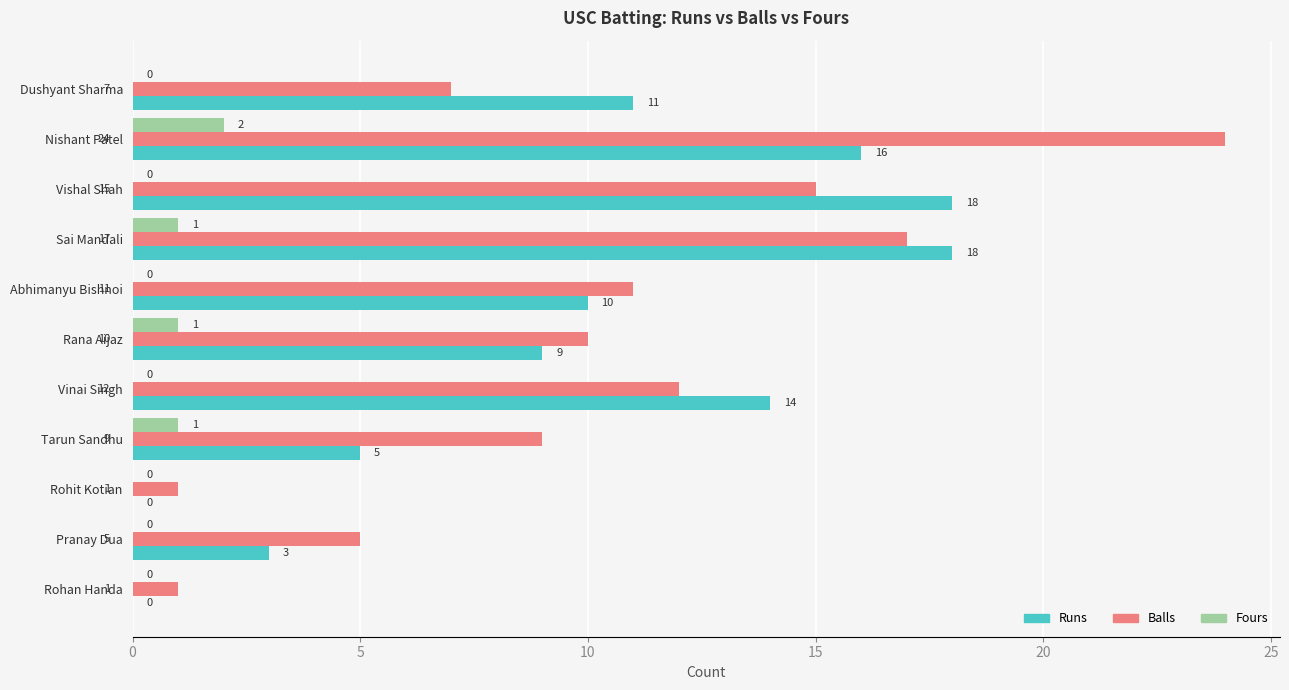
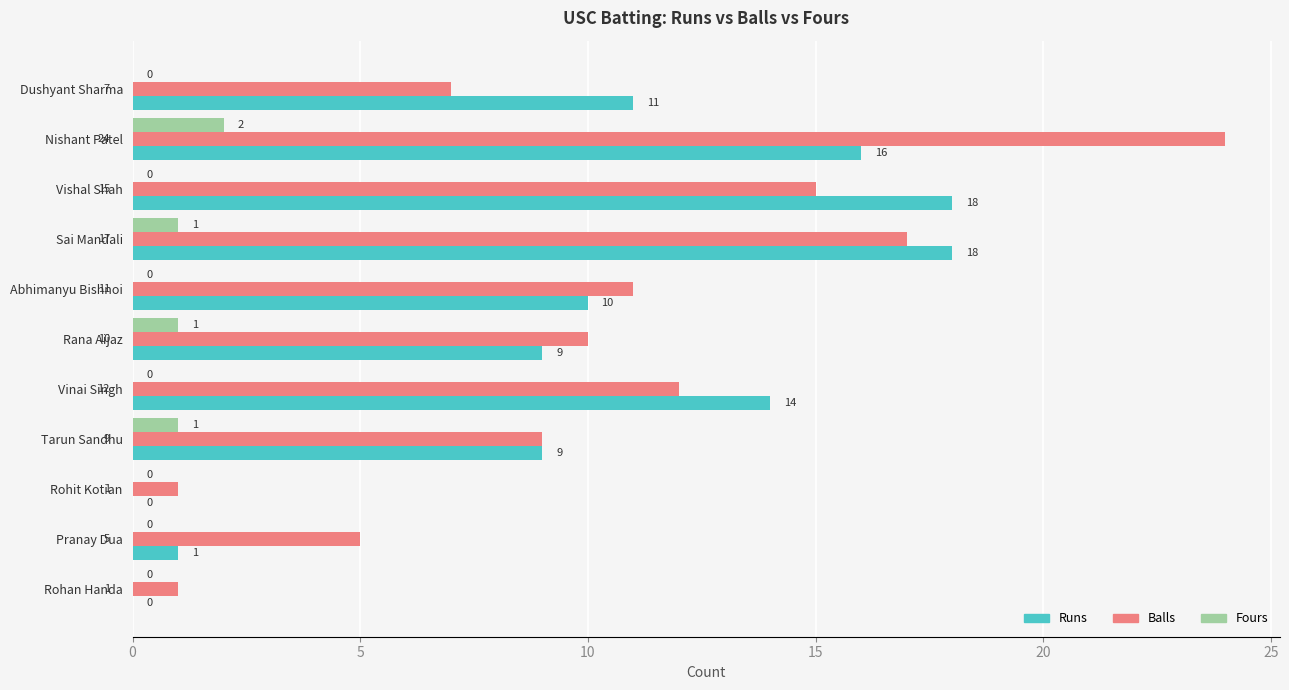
  {
    "Runs": {
      "Dushyant Sharma": 11,
      "Nishant Patel": 16,
      "Vishal Shah": 18,
      "Sai Mandali": 18,
      "Abhimanyu Bishnoi": 10,
      "Rana Aijaz": 9,
      "Vinai Singh": 14,
-     "Tarun Sandhu": 5,
+     "Tarun Sandhu": 9,
      "Rohit Kotian": 0,
-     "Pranay Dua": 3,
+     "Pranay Dua": 1,
      "Rohan Handa": 0
    },
    "Balls": {
      "Dushyant Sharma": 7.0,
      "Nishant Patel": 24.0,
      "Vishal Shah": 15.0,
      "Sai Mandali": 17.0,
      "Abhimanyu Bishnoi": 11.0,
      "Rana Aijaz": 10.0,
      "Vinai Singh": 12.0,
      "Rohit Kotian": 1.0,
      "Pranay Dua": 5.0
    },
    "Fours": {
      "Dushyant Sharma": 0,
      "Nishant Patel": 2,
      "Vishal Shah": 0,
      "Sai Mandali": 1,
      "Abhimanyu Bishnoi": 0,
      "Rana Aijaz": 1,
      "Vinai Singh": 0,
      "Tarun Sandhu": 1,
      "Rohit Kotian": 0,
      "Pranay Dua": 0,
      "Rohan Handa": 0
    }
  }
